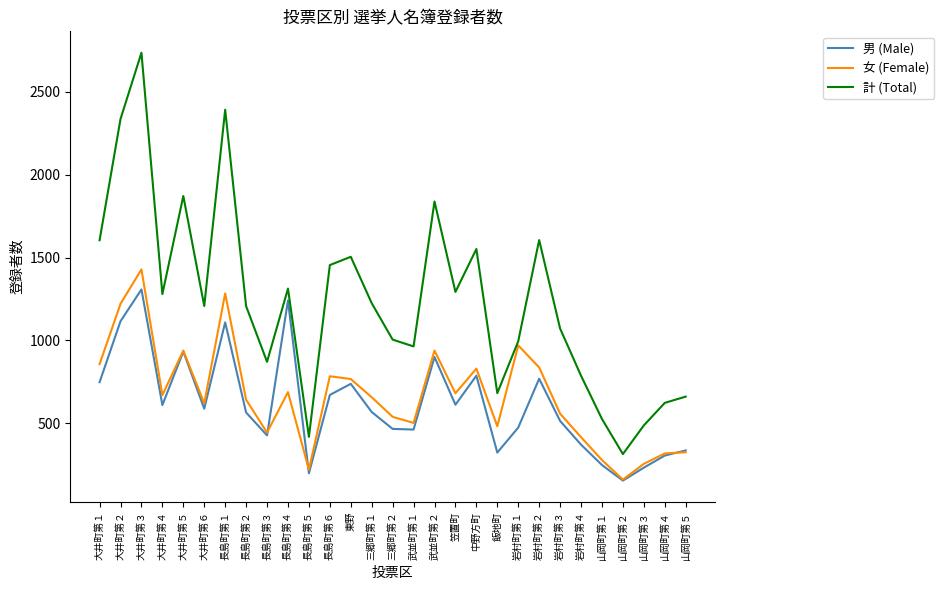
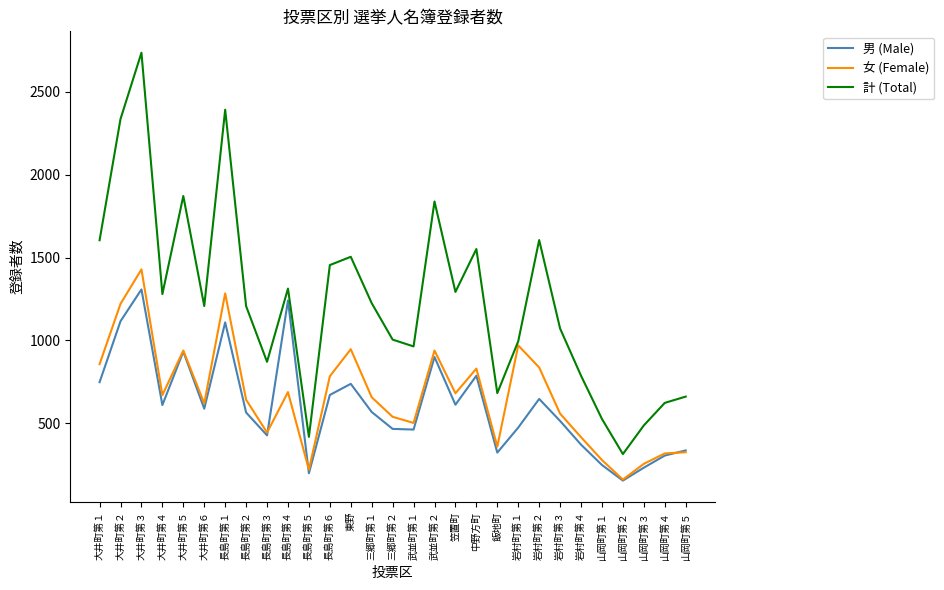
  {
    "男 (Male)": {
      "大井町第１": 750,
      "大井町第２": 1120,
      "大井町第３": 1310,
      "大井町第４": 610,
      "大井町第６": 590,
      "長島町第１": 1110,
      "長島町第２": 570,
      "長島町第３": 430,
      "長島町第４": 1240,
      "長島町第５": 200,
      "長島町第６": 670,
      "東野": 740,
      "三郷町第１": 570,
      "三郷町第２": 470,
      "武並町第１": 460,
      "武並町第２": 900,
      "笠置町": 610,
      "中野方町": 790,
      "飯地町": 320,
      "岩村町第１": 470,
-     "岩村町第２": 770,
+     "岩村町第２": 650,
      "岩村町第３": 510,
      "岩村町第４": 370,
      "山岡町第１": 250,
      "山岡町第３": 230
    },
    "女 (Female)": {
      "大井町第１": 860,
      "大井町第２": 1220,
      "大井町第３": 1430,
      "大井町第４": 670,
      "大井町第６": 620,
      "長島町第１": 1280,
      "長島町第２": 640,
      "長島町第３": 440,
      "長島町第４": 690,
      "長島町第５": 220,
      "長島町第６": 780,
-     "東野": 770,
+     "東野": 950,
      "三郷町第１": 660,
      "三郷町第２": 540,
      "武並町第１": 500,
      "武並町第２": 940,
      "笠置町": 680,
      "中野方町": 830,
-     "飯地町": 480,
+     "飯地町": 360,
      "岩村町第１": 970,
      "岩村町第２": 840,
      "岩村町第３": 560,
      "岩村町第４": 420,
      "山岡町第１": 280,
      "山岡町第３": 260
    },
    "計 (Total)": {
      "大井町第１": 1610,
      "大井町第２": 2340,
      "大井町第３": 2740,
      "大井町第４": 1280,
      "大井町第５": 1870,
      "大井町第６": 1210,
      "長島町第１": 2390,
      "長島町第２": 1210,
      "長島町第３": 870,
      "長島町第４": 1310,
      "長島町第５": 420,
      "長島町第６": 1460,
      "東野": 1510,
      "三郷町第１": 1230,
      "三郷町第２": 1010,
      "武並町第１": 960,
      "武並町第２": 1840,
      "笠置町": 1290,
      "中野方町": 1550,
      "飯地町": 680,
      "岩村町第１": 1000,
      "岩村町第２": 1610,
      "岩村町第３": 1070,
      "岩村町第４": 790,
      "山岡町第１": 530,
      "山岡町第２": 310,
      "山岡町第３": 490,
      "山岡町第４": 620,
      "山岡町第５": 660
    }
  }
